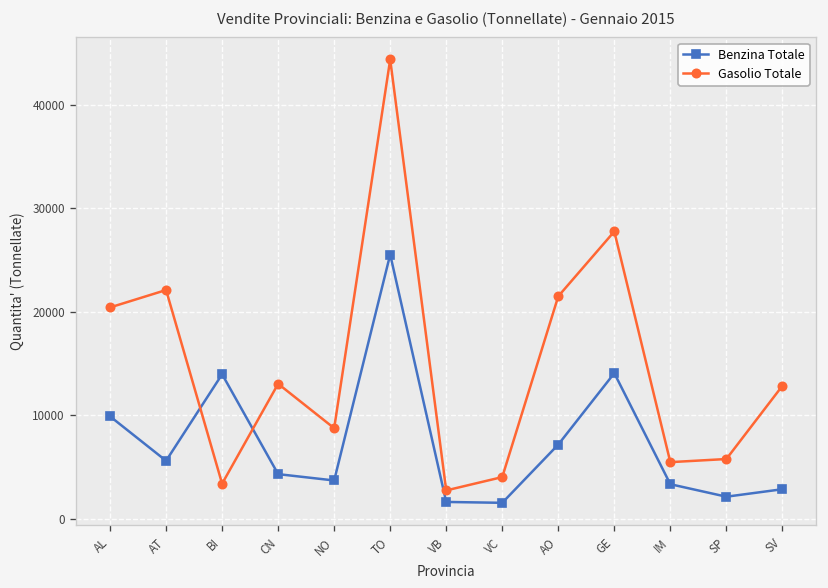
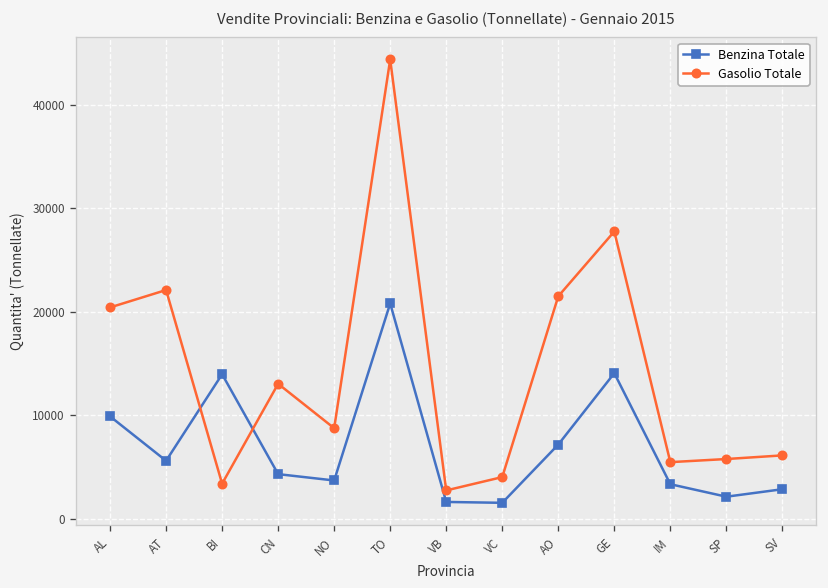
  {
    "Benzina Totale": {
      "AL": 10000,
      "AT": 6000,
      "BI": 14000,
      "CN": 4000,
      "NO": 4000,
-     "TO": 26000,
+     "TO": 21000,
      "VB": 2000,
      "VC": 2000,
      "AO": 7000,
      "GE": 14000,
      "IM": 3000,
      "SP": 2000,
      "SV": 3000
    },
    "Gasolio Totale": {
      "AL": 20000,
      "AT": 22000,
      "BI": 3000,
      "CN": 13000,
      "NO": 9000,
      "TO": 44000,
      "VB": 3000,
      "VC": 4000,
      "AO": 21000,
      "GE": 28000,
      "IM": 5000,
      "SP": 6000,
-     "SV": 13000
+     "SV": 6000
    }
  }
